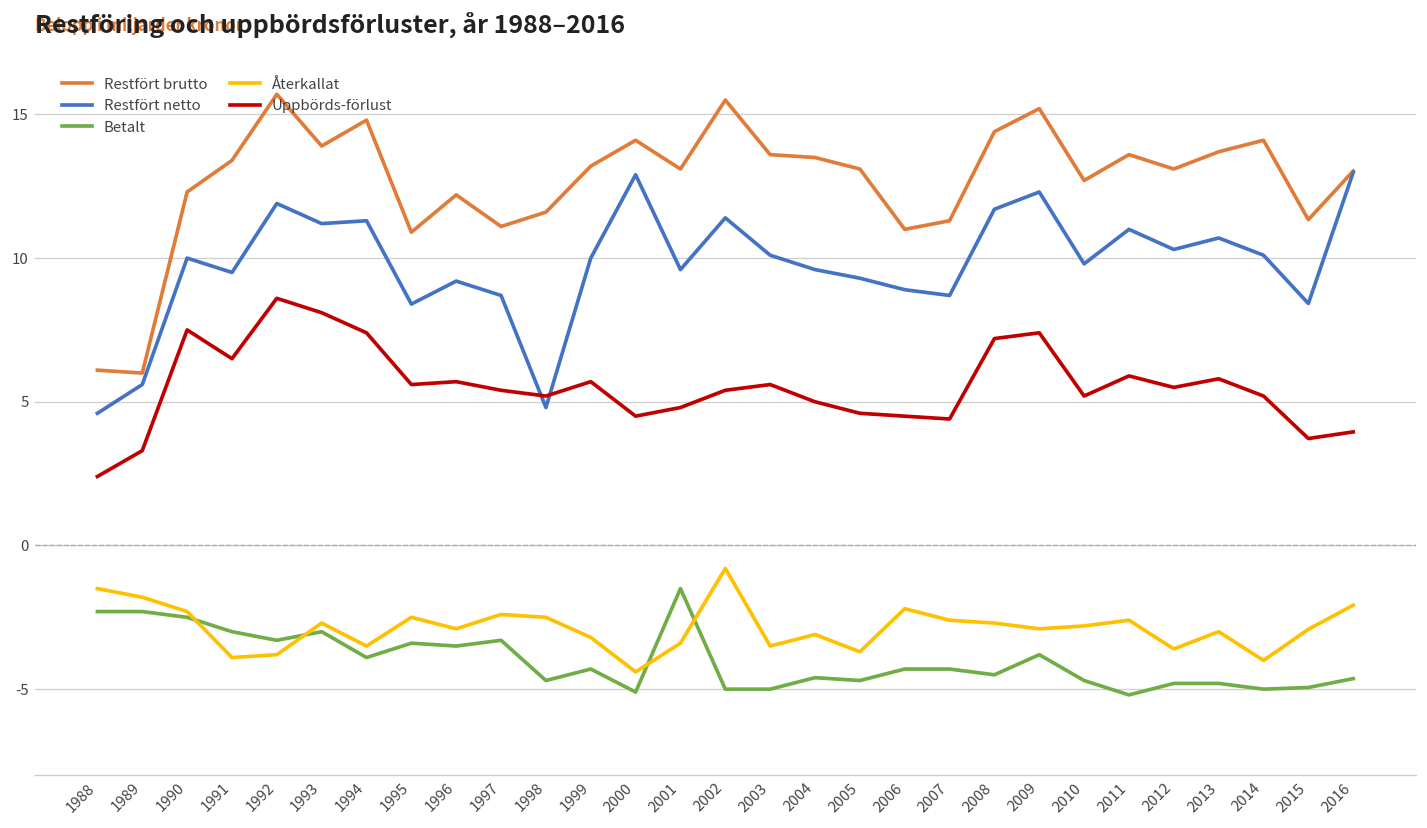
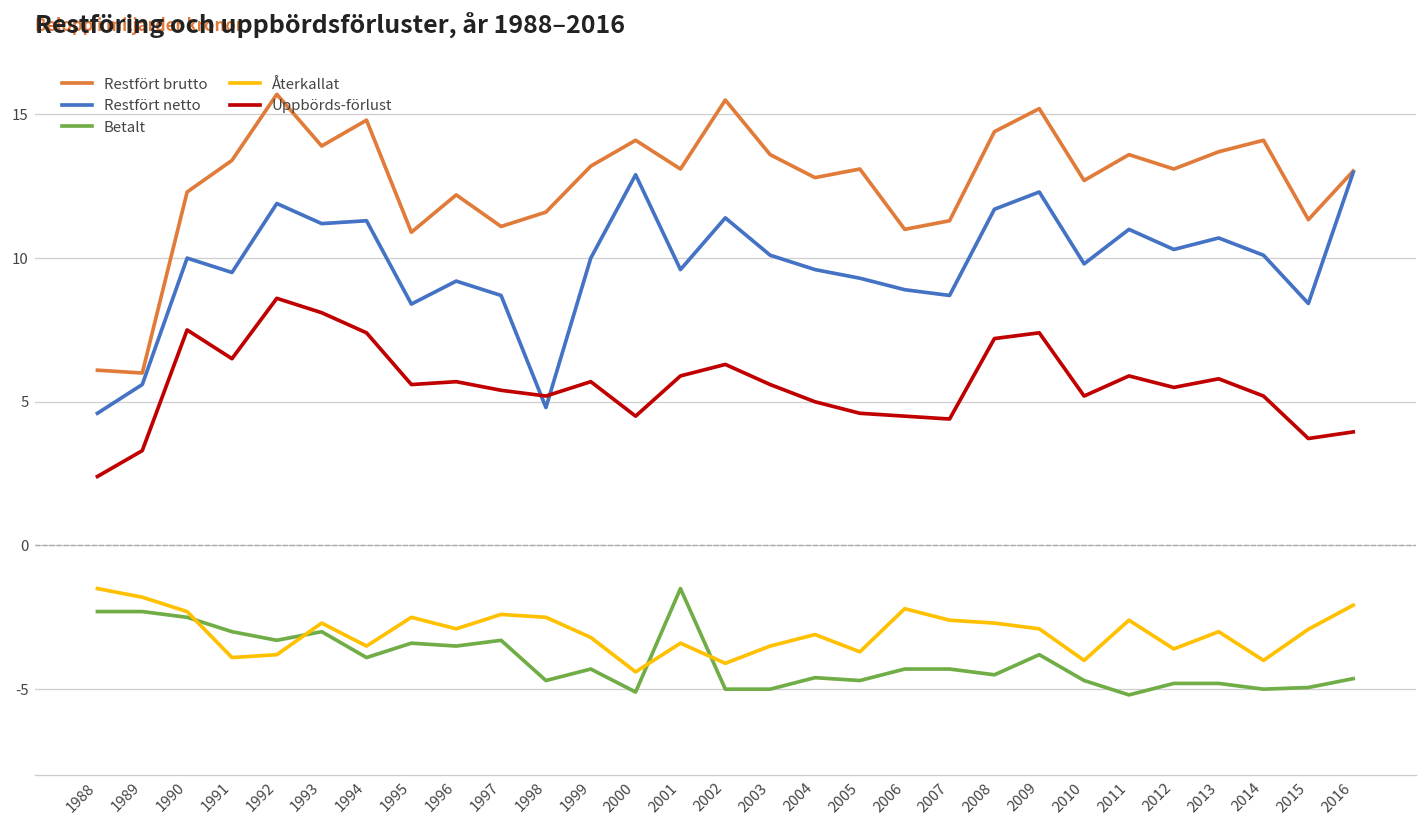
  {
    "Restfört brutto": {
      "1988": 6.1,
      "1989": 6.0,
      "1990": 12.3,
      "1991": 13.4,
      "1992": 15.7,
      "1993": 13.9,
      "1994": 14.8,
      "1995": 10.9,
      "1996": 12.2,
      "1997": 11.1,
      "1998": 11.6,
      "1999": 13.2,
      "2000": 14.1,
      "2001": 13.1,
      "2002": 15.5,
      "2003": 13.6,
-     "2004": 13.5,
+     "2004": 12.8,
      "2005": 13.1,
      "2006": 11.0,
      "2007": 11.3,
      "2008": 14.4,
      "2009": 15.2,
      "2010": 12.7,
      "2011": 13.6,
      "2012": 13.1,
      "2013": 13.7,
      "2014": 14.1,
      "2015": 11.3
    },
    "Restfört netto": {
      "1988": 4.6,
      "1989": 5.6,
      "1990": 10.0,
      "1991": 9.5,
      "1992": 11.9,
      "1993": 11.2,
      "1994": 11.3,
      "1995": 8.4,
      "1996": 9.2,
      "1997": 8.7,
      "1998": 4.8,
      "1999": 10.0,
      "2000": 12.9,
      "2001": 9.6,
      "2002": 11.4,
      "2003": 10.1,
      "2004": 9.6,
      "2005": 9.3,
      "2006": 8.9,
      "2007": 8.7,
      "2008": 11.7,
      "2009": 12.3,
      "2010": 9.8,
      "2011": 11.0,
      "2012": 10.3,
      "2013": 10.7,
      "2014": 10.1,
      "2015": 8.4
    },
    "Betalt": {
      "1988": -2.3,
      "1989": -2.3,
      "1990": -2.5,
      "1991": -3.0,
      "1992": -3.3,
      "1993": -3.0,
      "1994": -3.9,
      "1995": -3.4,
      "1996": -3.5,
      "1997": -3.3,
      "1998": -4.7,
      "1999": -4.3,
      "2000": -5.1,
      "2001": -1.5,
      "2002": -5.0,
      "2003": -5.0,
      "2004": -4.6,
      "2005": -4.7,
      "2006": -4.3,
      "2007": -4.3,
      "2008": -4.5,
      "2009": -3.8,
      "2010": -4.7,
      "2011": -5.2,
      "2012": -4.8,
      "2013": -4.8,
      "2014": -5.0,
      "2015": -4.9,
      "2016": -4.6
    },
    "Återkallat": {
      "1988": -1.5,
      "1989": -1.8,
      "1990": -2.3,
      "1991": -3.9,
      "1992": -3.8,
      "1993": -2.7,
      "1994": -3.5,
      "1995": -2.5,
      "1996": -2.9,
      "1997": -2.4,
      "1998": -2.5,
      "1999": -3.2,
      "2000": -4.4,
      "2001": -3.4,
-     "2002": -0.8,
+     "2002": -4.1,
      "2003": -3.5,
      "2004": -3.1,
      "2005": -3.7,
      "2006": -2.2,
      "2007": -2.6,
      "2008": -2.7,
      "2009": -2.9,
-     "2010": -2.8,
+     "2010": -4.0,
      "2011": -2.6,
      "2012": -3.6,
      "2013": -3.0,
      "2014": -4.0,
      "2015": -2.9,
      "2016": -2.1
    },
    "Uppbörds-förlust": {
      "1988": 2.4,
      "1989": 3.3,
      "1990": 7.5,
      "1991": 6.5,
      "1992": 8.6,
      "1993": 8.1,
      "1994": 7.4,
      "1995": 5.6,
      "1996": 5.7,
      "1997": 5.4,
      "1998": 5.2,
      "1999": 5.7,
      "2000": 4.5,
-     "2001": 4.8,
-     "2002": 5.4,
+     "2001": 5.9,
+     "2002": 6.3,
      "2003": 5.6,
      "2004": 5.0,
      "2005": 4.6,
      "2006": 4.5,
      "2007": 4.4,
      "2008": 7.2,
      "2009": 7.4,
      "2010": 5.2,
      "2011": 5.9,
      "2012": 5.5,
      "2013": 5.8,
      "2014": 5.2,
      "2015": 3.7,
      "2016": 4.0
    }
  }
